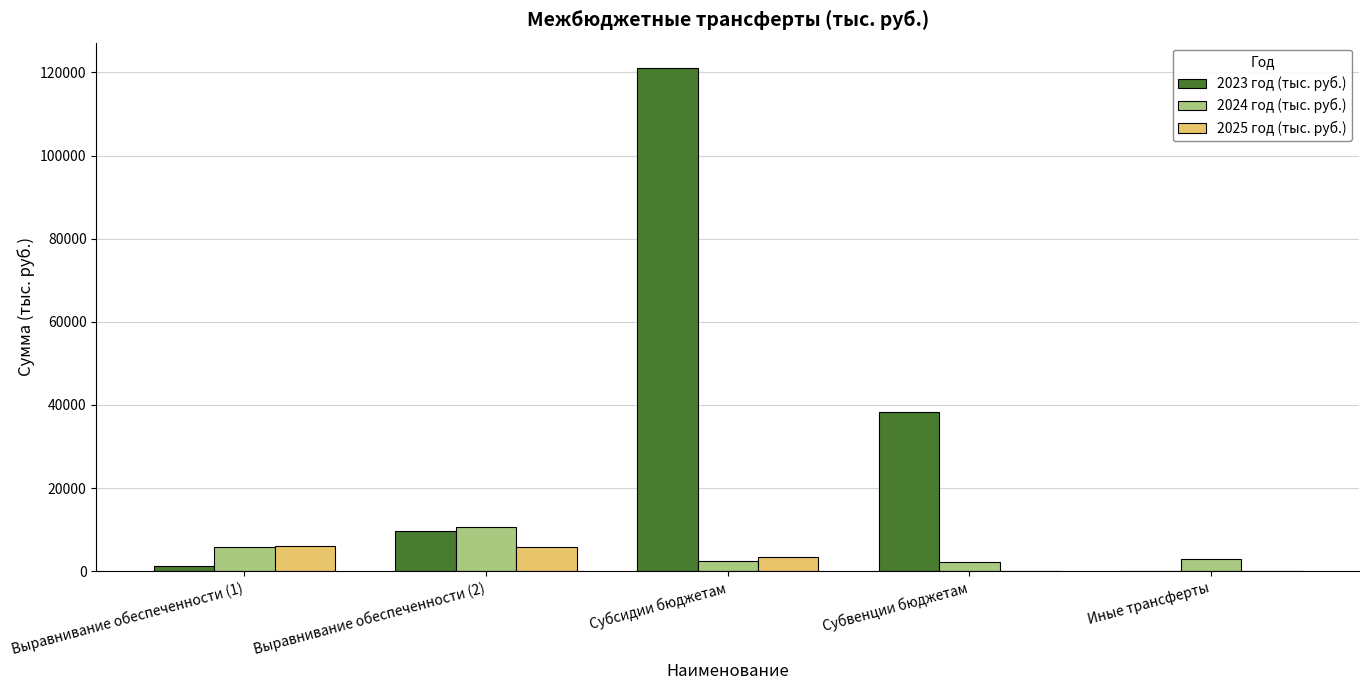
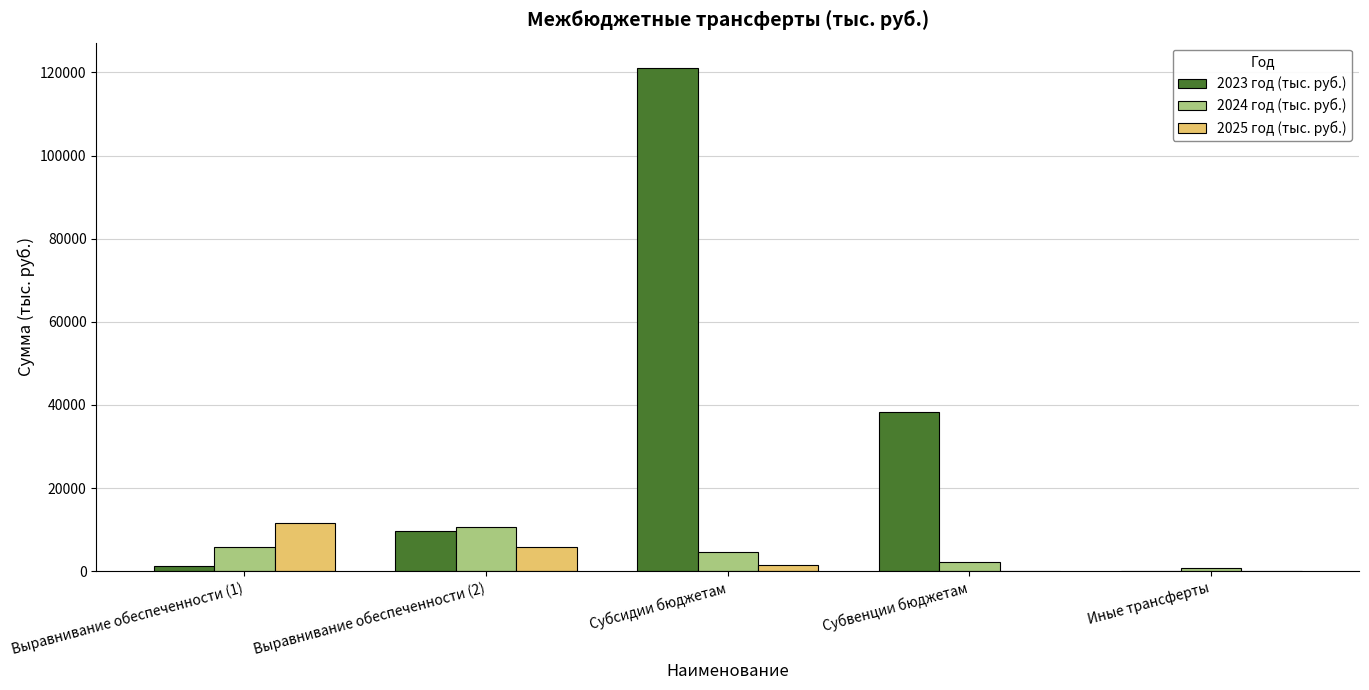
  {
    "2023 год (тыс. руб.)": {
      "Выравнивание обеспеченности (1)": 1000,
      "Выравнивание обеспеченности (2)": 10000,
      "Субсидии бюджетам": 121000,
      "Субвенции бюджетам": 38000,
      "Иные трансферты": 0
    },
    "2024 год (тыс. руб.)": {
      "Выравнивание обеспеченности (1)": 6000,
      "Выравнивание обеспеченности (2)": 11000,
-     "Субсидии бюджетам": 2000,
+     "Субсидии бюджетам": 5000,
      "Субвенции бюджетам": 2000,
-     "Иные трансферты": 3000
+     "Иные трансферты": 1000
    },
    "2025 год (тыс. руб.)": {
-     "Выравнивание обеспеченности (1)": 6000,
+     "Выравнивание обеспеченности (1)": 12000,
      "Выравнивание обеспеченности (2)": 6000,
-     "Субсидии бюджетам": 4000,
+     "Субсидии бюджетам": 1000,
      "Иные трансферты": 0
    }
  }
